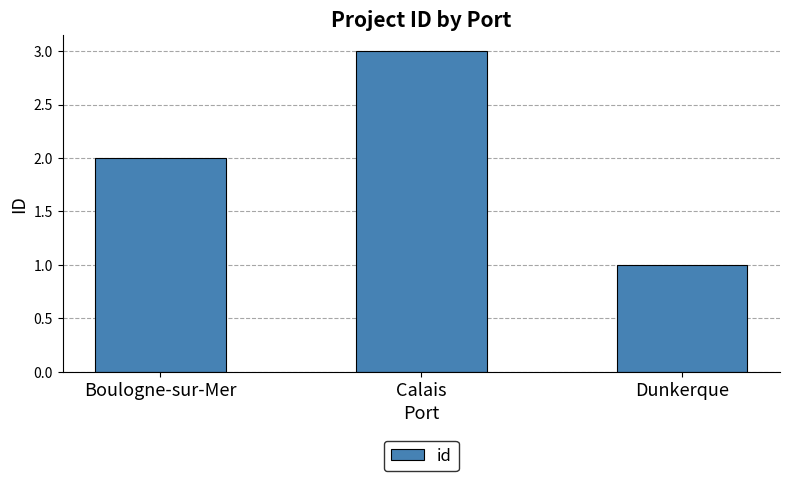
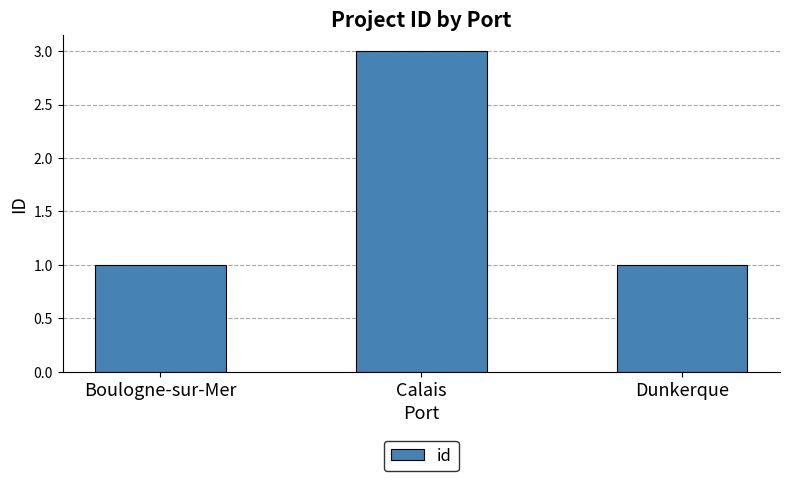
  {
-   "Boulogne-sur-Mer": 2,
+   "Boulogne-sur-Mer": 1,
    "Calais": 3,
    "Dunkerque": 1
  }
